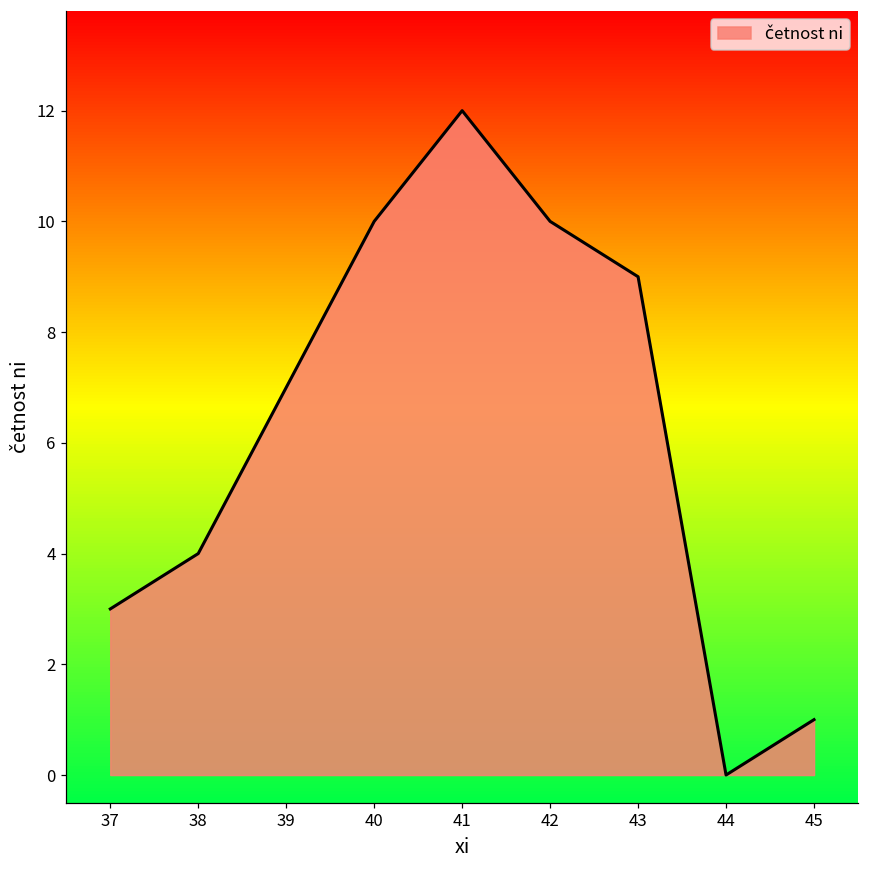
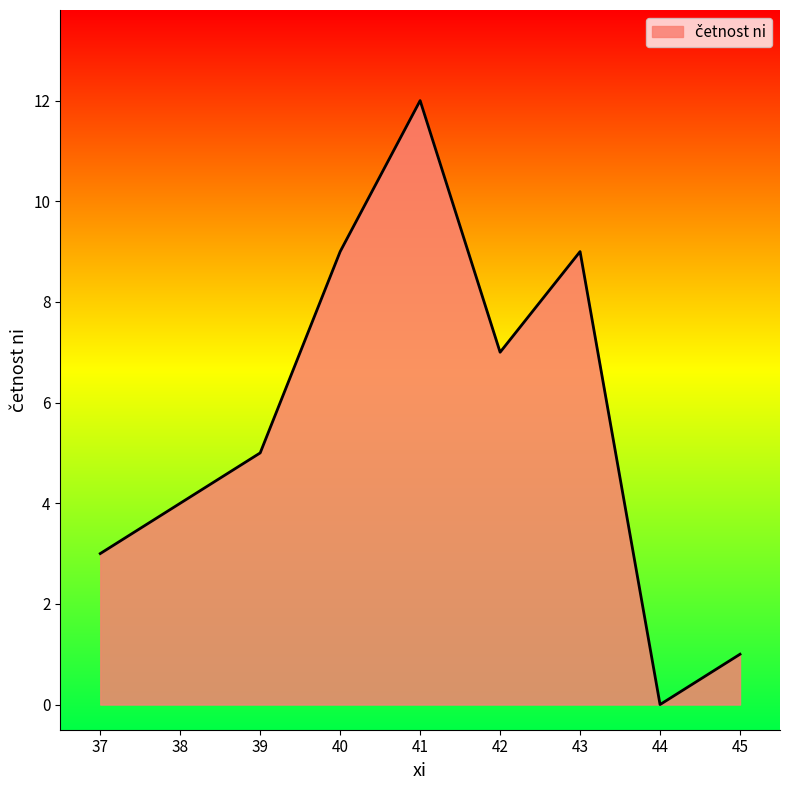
  {
    "37": 3,
    "38": 4,
-   "39": 7,
-   "40": 10,
+   "39": 5,
+   "40": 9,
    "41": 12,
-   "42": 10,
+   "42": 7,
    "43": 9,
    "44": 0,
    "45": 1
  }
